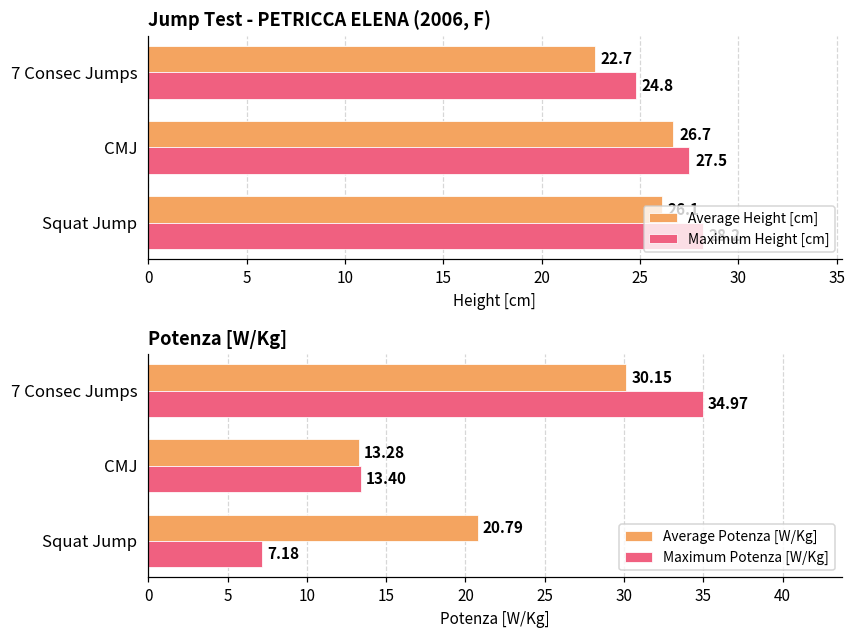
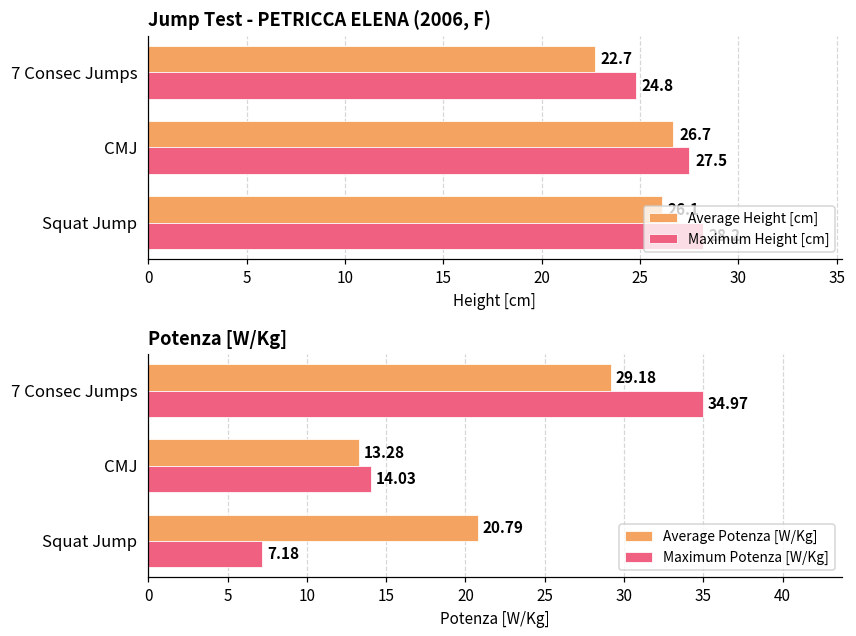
  {
    "Jump Test - PETRICCA ELENA (2006, F)": {
      "Average Height [cm]": {
        "7 Consec Jumps": 22.7,
        "CMJ": 26.7
      },
      "Maximum Height [cm]": {
        "7 Consec Jumps": 24.8,
        "CMJ": 27.5
      }
    },
    "Potenza [W/Kg]": {
      "Average Potenza [W/Kg]": {
-       "7 Consec Jumps": 30.15,
+       "7 Consec Jumps": 29.18,
        "CMJ": 13.28,
        "Squat Jump": 20.79
      },
      "Maximum Potenza [W/Kg]": {
        "7 Consec Jumps": 34.97,
-       "CMJ": 13.40,
+       "CMJ": 14.03,
        "Squat Jump": 7.18
      }
    }
  }
